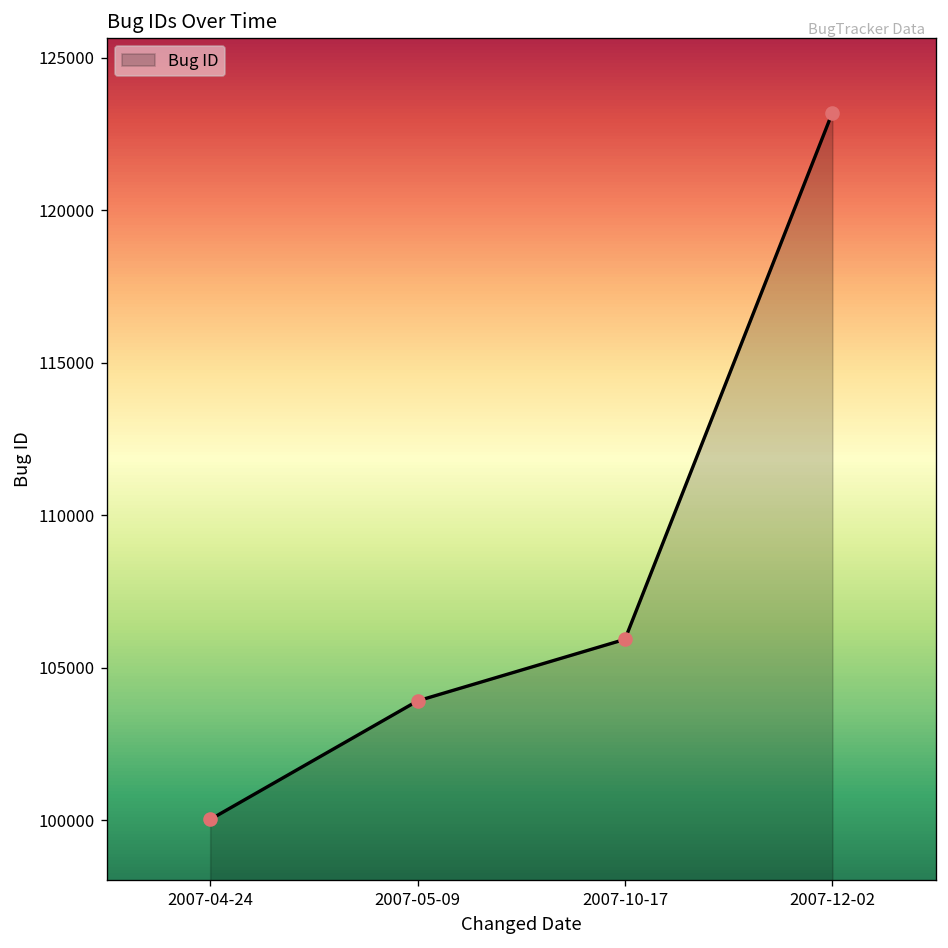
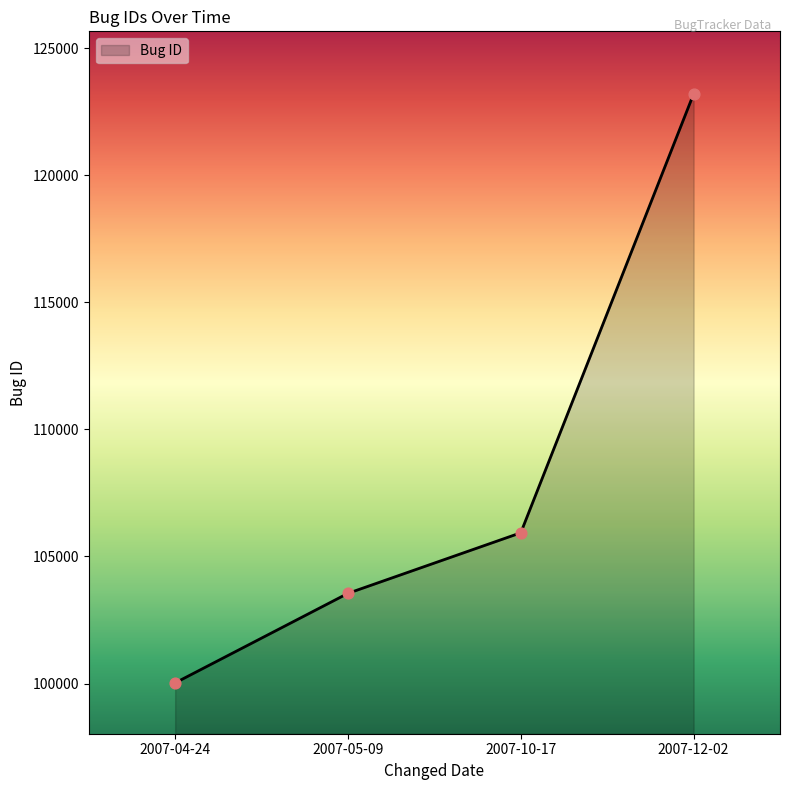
  {
    "2007-04-24": 100000,
-   "2007-05-09": 103900,
+   "2007-05-09": 103600,
    "2007-10-17": 105900,
    "2007-12-02": 123200
  }
